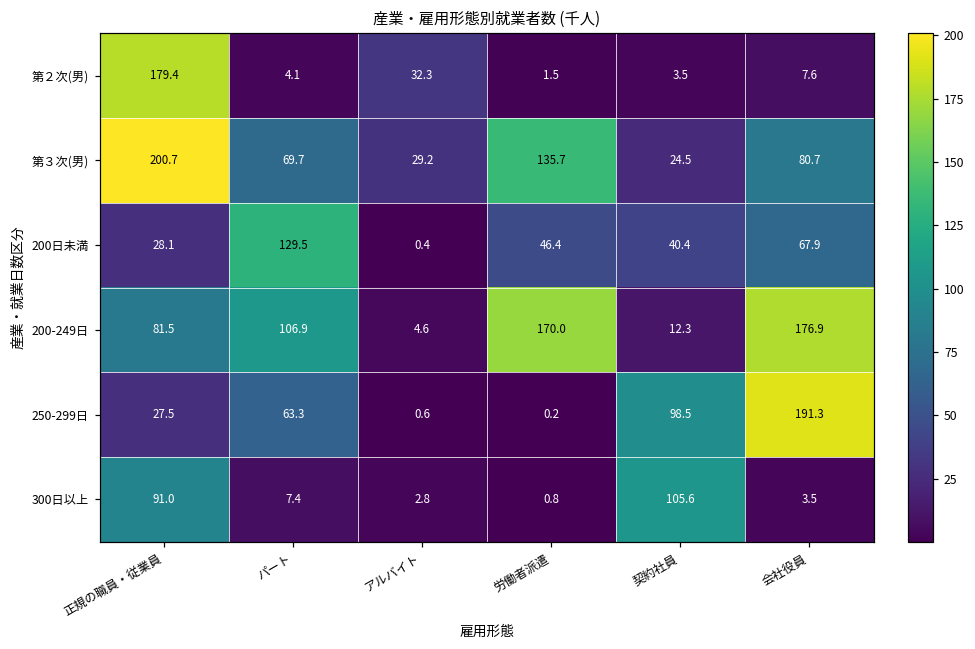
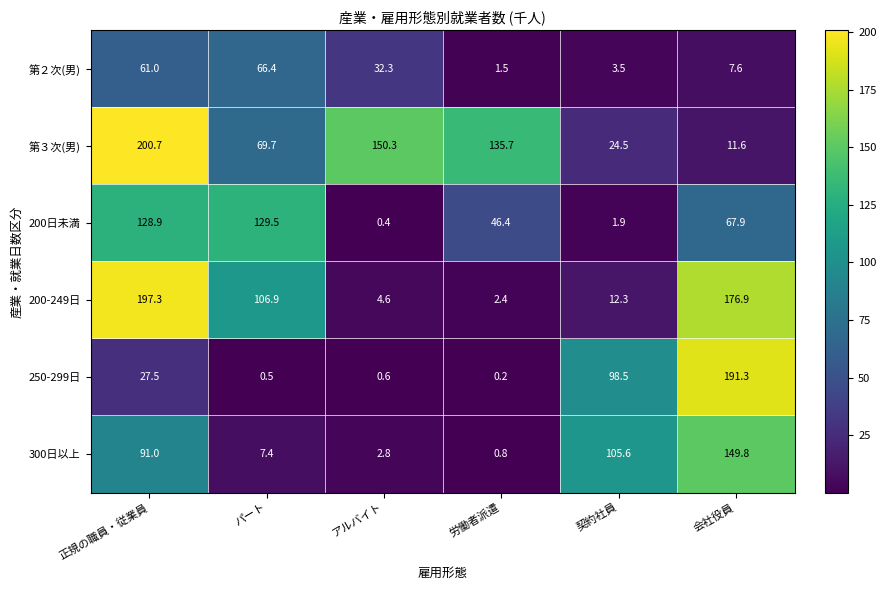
  {
    "第２次(男)": {
-     "正規の職員・従業員": 179.4,
-     "パート": 4.1,
+     "正規の職員・従業員": 61.0,
+     "パート": 66.4,
      "アルバイト": 32.3,
      "労働者派遣": 1.5,
      "契約社員": 3.5,
      "会社役員": 7.6
    },
    "第３次(男)": {
      "正規の職員・従業員": 200.7,
      "パート": 69.7,
-     "アルバイト": 29.2,
+     "アルバイト": 150.3,
      "労働者派遣": 135.7,
      "契約社員": 24.5,
-     "会社役員": 80.7
+     "会社役員": 11.6
    },
    "200日未満": {
-     "正規の職員・従業員": 28.1,
+     "正規の職員・従業員": 128.9,
      "パート": 129.5,
      "アルバイト": 0.4,
      "労働者派遣": 46.4,
-     "契約社員": 40.4,
+     "契約社員": 1.9,
      "会社役員": 67.9
    },
    "200-249日": {
-     "正規の職員・従業員": 81.5,
+     "正規の職員・従業員": 197.3,
      "パート": 106.9,
      "アルバイト": 4.6,
-     "労働者派遣": 170.0,
+     "労働者派遣": 2.4,
      "契約社員": 12.3,
      "会社役員": 176.9
    },
    "250-299日": {
      "正規の職員・従業員": 27.5,
-     "パート": 63.3,
+     "パート": 0.5,
      "アルバイト": 0.6,
      "労働者派遣": 0.2,
      "契約社員": 98.5,
      "会社役員": 191.3
    },
    "300日以上": {
      "正規の職員・従業員": 91.0,
      "パート": 7.4,
      "アルバイト": 2.8,
      "労働者派遣": 0.8,
      "契約社員": 105.6,
-     "会社役員": 3.5
+     "会社役員": 149.8
    }
  }
